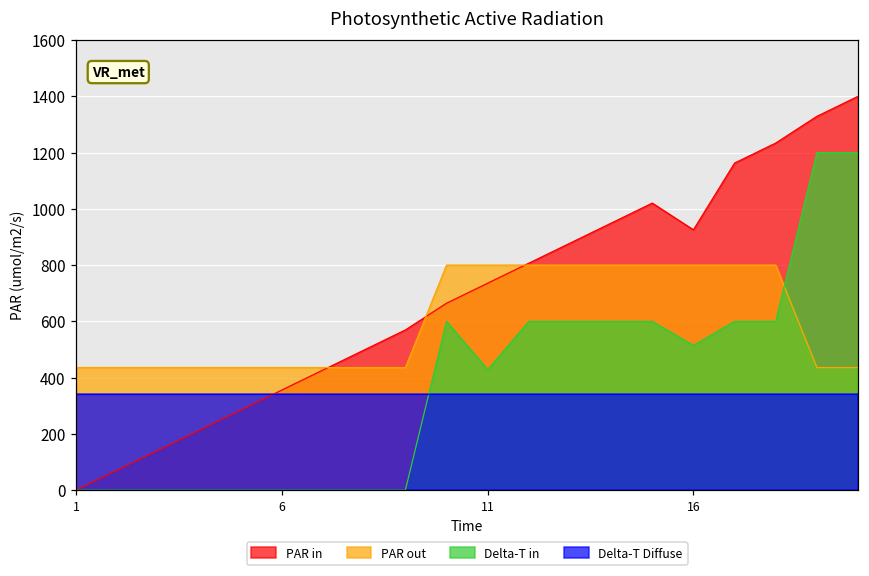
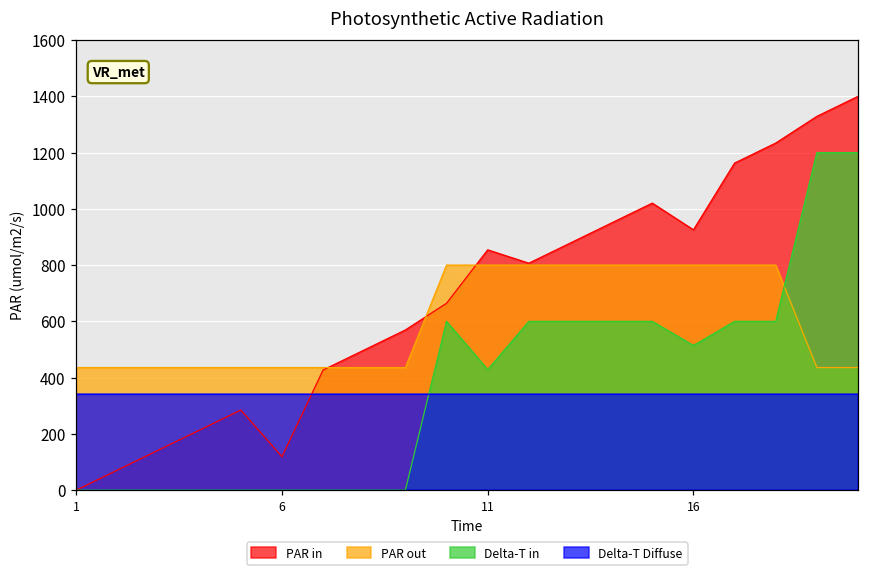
  {
    "PAR in": {
-     "6": 360,
-     "11": 740,
+     "6": 120,
+     "11": 850,
      "16": 930
    },
    "PAR out": {
      "1": 440,
      "6": 440,
      "11": 800,
      "16": 800
    },
    "Delta-T in": {
      "6": 0,
      "11": 430,
      "16": 510
    },
    "Delta-T Diffuse": {
      "1": 340,
      "6": 340,
      "11": 340,
      "16": 340
    }
  }
